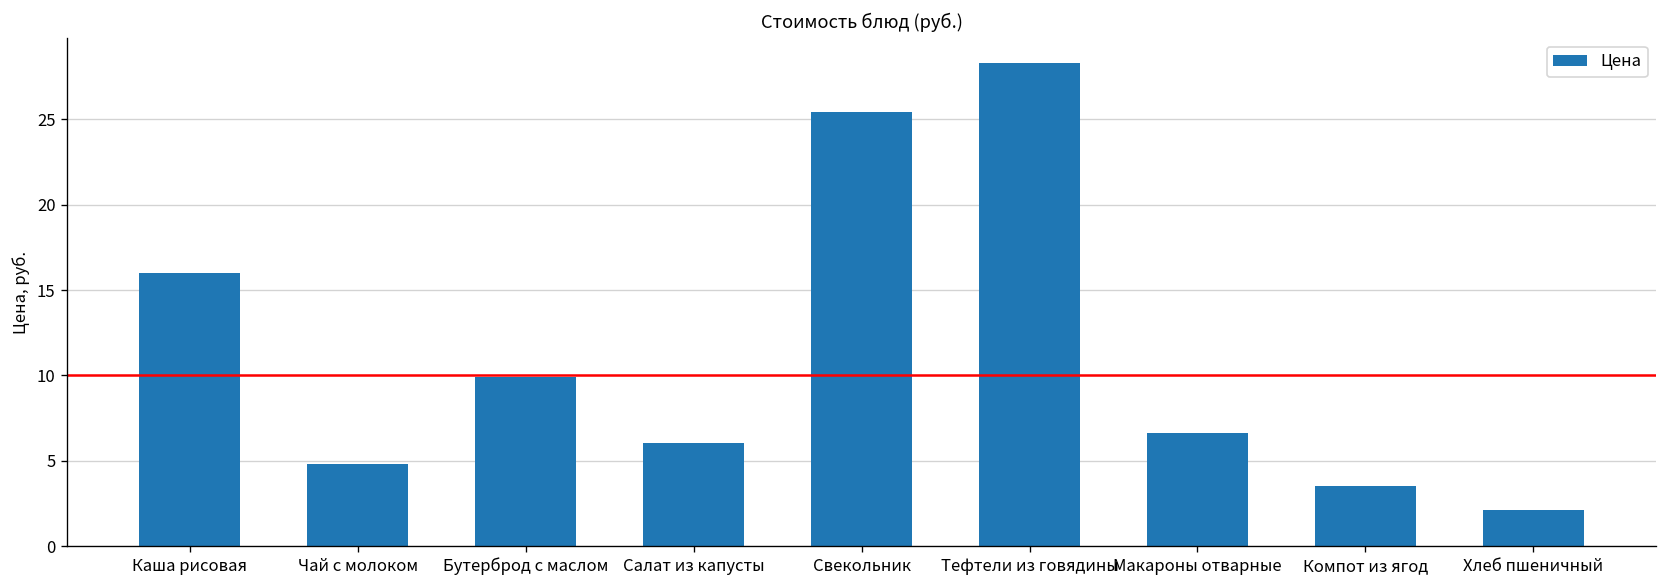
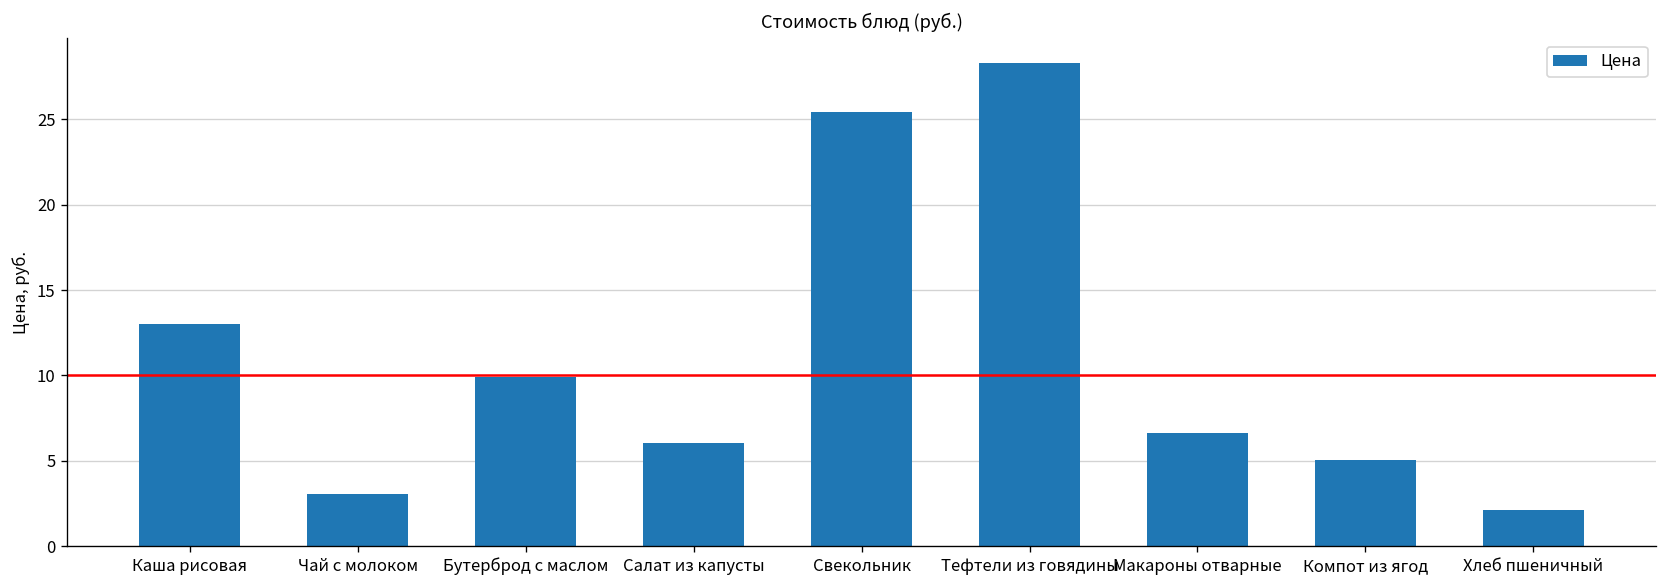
  {
-   "Каша рисовая": 16,
-   "Чай с молоком": 4.8,
+   "Каша рисовая": 13,
+   "Чай с молоком": 3.1,
    "Бутерброд с маслом": 9.9,
    "Салат из капусты": 6.0,
    "Свекольник": 25.4,
    "Тефтели из говядины": 28.3,
    "Макароны отварные": 6.6,
-   "Компот из ягод": 3.6,
+   "Компот из ягод": 5.0,
    "Хлеб пшеничный": 2.1
  }
